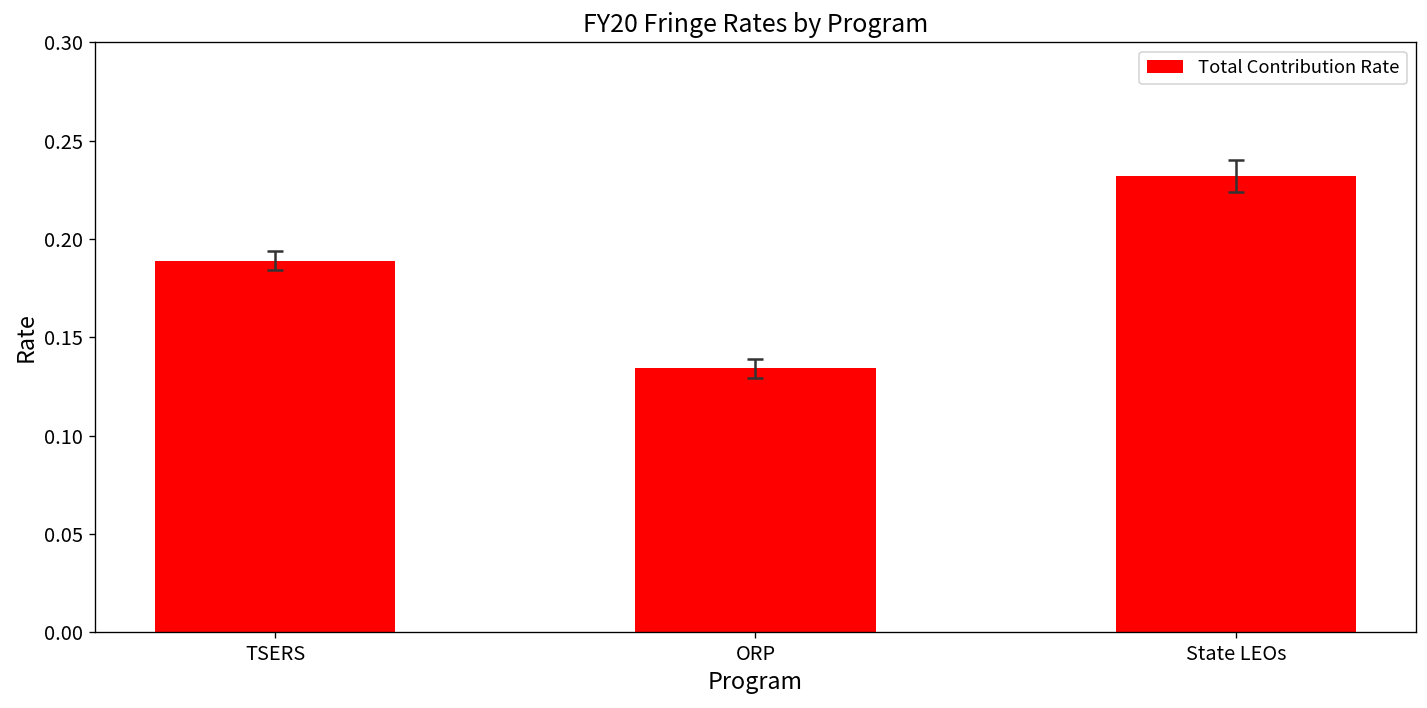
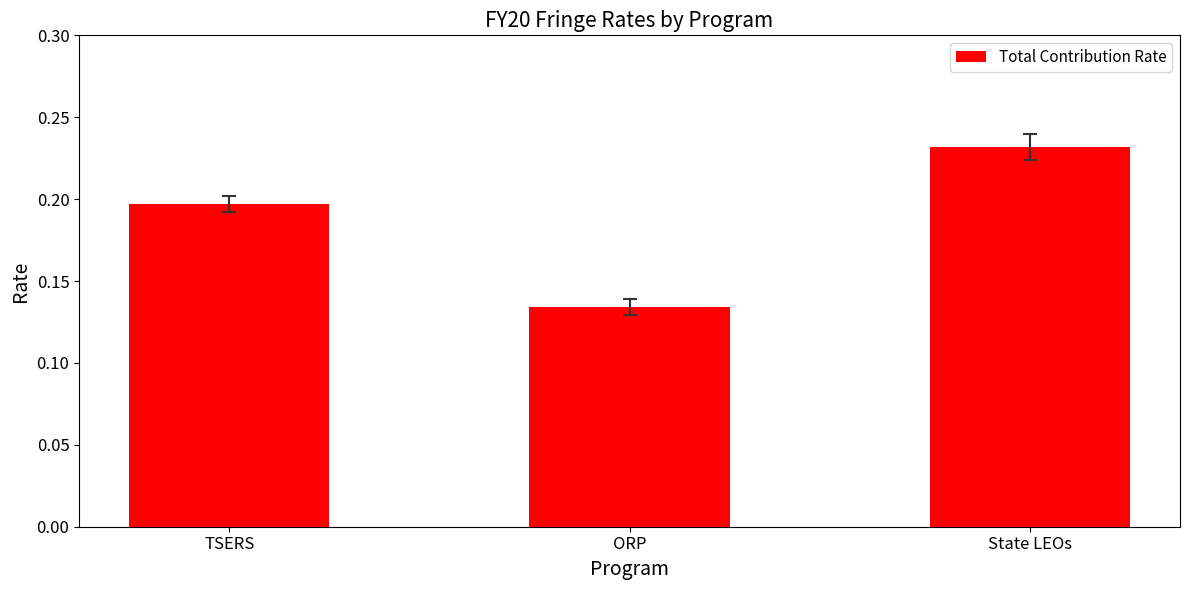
  {
    "Total Contribution Rate": {
-     "TSERS": 0.189,
+     "TSERS": 0.197,
      "ORP": 0.134,
      "State LEOs": 0.232
    }
  }
